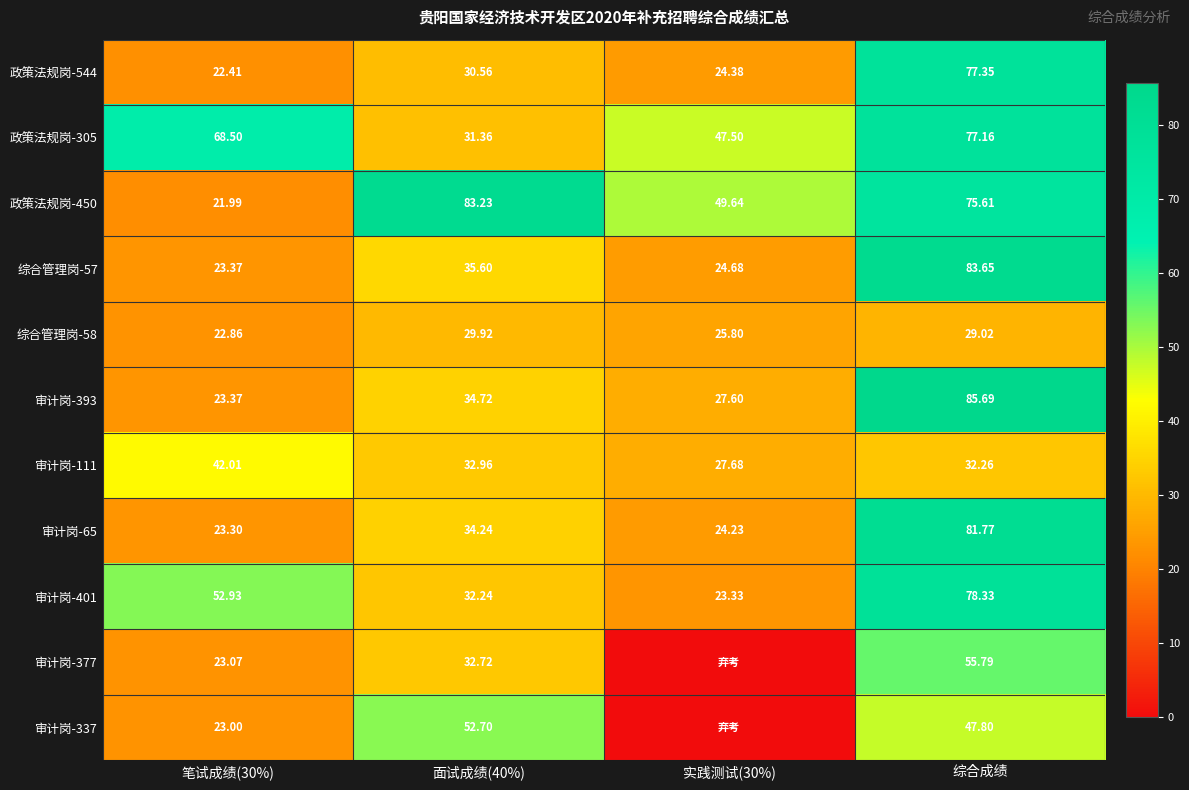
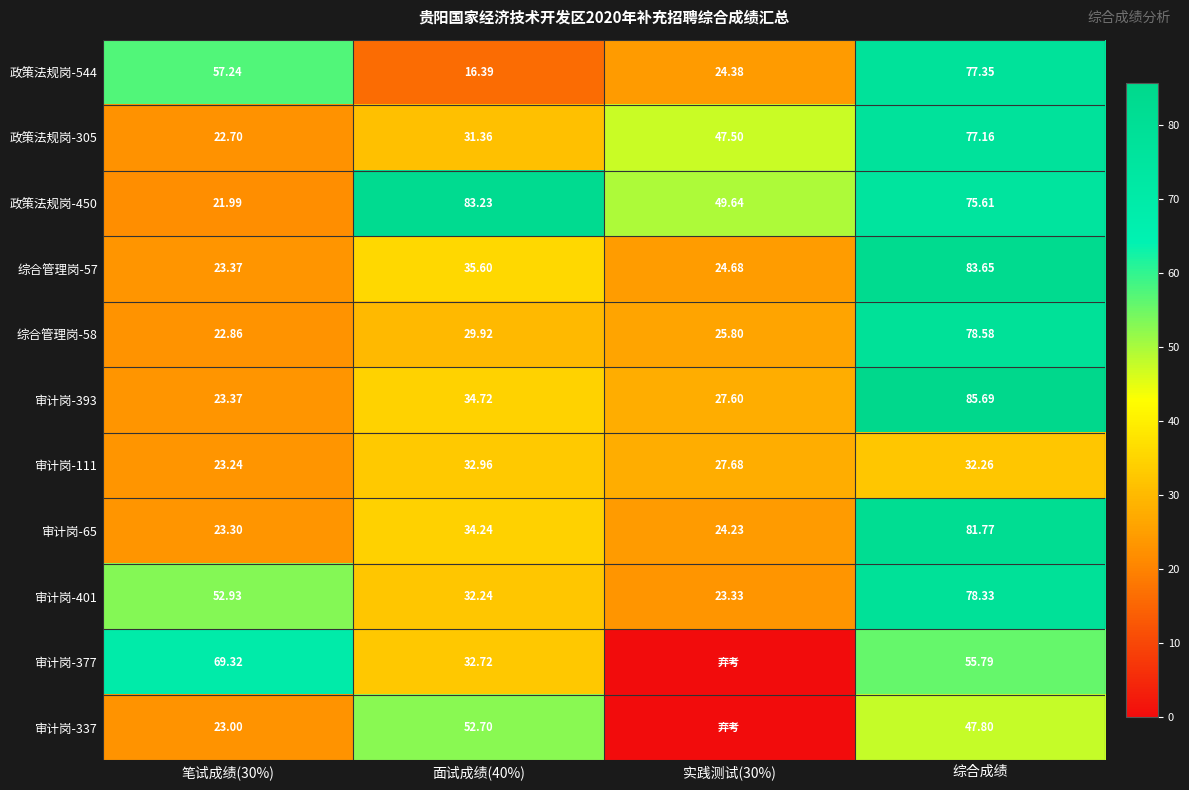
  {
    "政策法规岗-544": {
-     "笔试成绩(30%)": 22.41,
-     "面试成绩(40%)": 30.56,
+     "笔试成绩(30%)": 57.24,
+     "面试成绩(40%)": 16.39,
      "实践测试(30%)": 24.38,
      "综合成绩": 77.35
    },
    "政策法规岗-305": {
-     "笔试成绩(30%)": 68.50,
+     "笔试成绩(30%)": 22.70,
      "面试成绩(40%)": 31.36,
      "实践测试(30%)": 47.50,
      "综合成绩": 77.16
    },
    "政策法规岗-450": {
      "笔试成绩(30%)": 21.99,
      "面试成绩(40%)": 83.23,
      "实践测试(30%)": 49.64,
      "综合成绩": 75.61
    },
    "综合管理岗-57": {
      "笔试成绩(30%)": 23.37,
      "面试成绩(40%)": 35.60,
      "实践测试(30%)": 24.68,
      "综合成绩": 83.65
    },
    "综合管理岗-58": {
      "笔试成绩(30%)": 22.86,
      "面试成绩(40%)": 29.92,
      "实践测试(30%)": 25.80,
-     "综合成绩": 29.02
+     "综合成绩": 78.58
    },
    "审计岗-393": {
      "笔试成绩(30%)": 23.37,
      "面试成绩(40%)": 34.72,
      "实践测试(30%)": 27.60,
      "综合成绩": 85.69
    },
    "审计岗-111": {
-     "笔试成绩(30%)": 42.01,
+     "笔试成绩(30%)": 23.24,
      "面试成绩(40%)": 32.96,
      "实践测试(30%)": 27.68,
      "综合成绩": 32.26
    },
    "审计岗-65": {
      "笔试成绩(30%)": 23.30,
      "面试成绩(40%)": 34.24,
      "实践测试(30%)": 24.23,
      "综合成绩": 81.77
    },
    "审计岗-401": {
      "笔试成绩(30%)": 52.93,
      "面试成绩(40%)": 32.24,
      "实践测试(30%)": 23.33,
      "综合成绩": 78.33
    },
    "审计岗-377": {
-     "笔试成绩(30%)": 23.07,
+     "笔试成绩(30%)": 69.32,
      "面试成绩(40%)": 32.72,
      "综合成绩": 55.79
    },
    "审计岗-337": {
      "笔试成绩(30%)": 23.00,
      "面试成绩(40%)": 52.70,
      "综合成绩": 47.80
    }
  }
